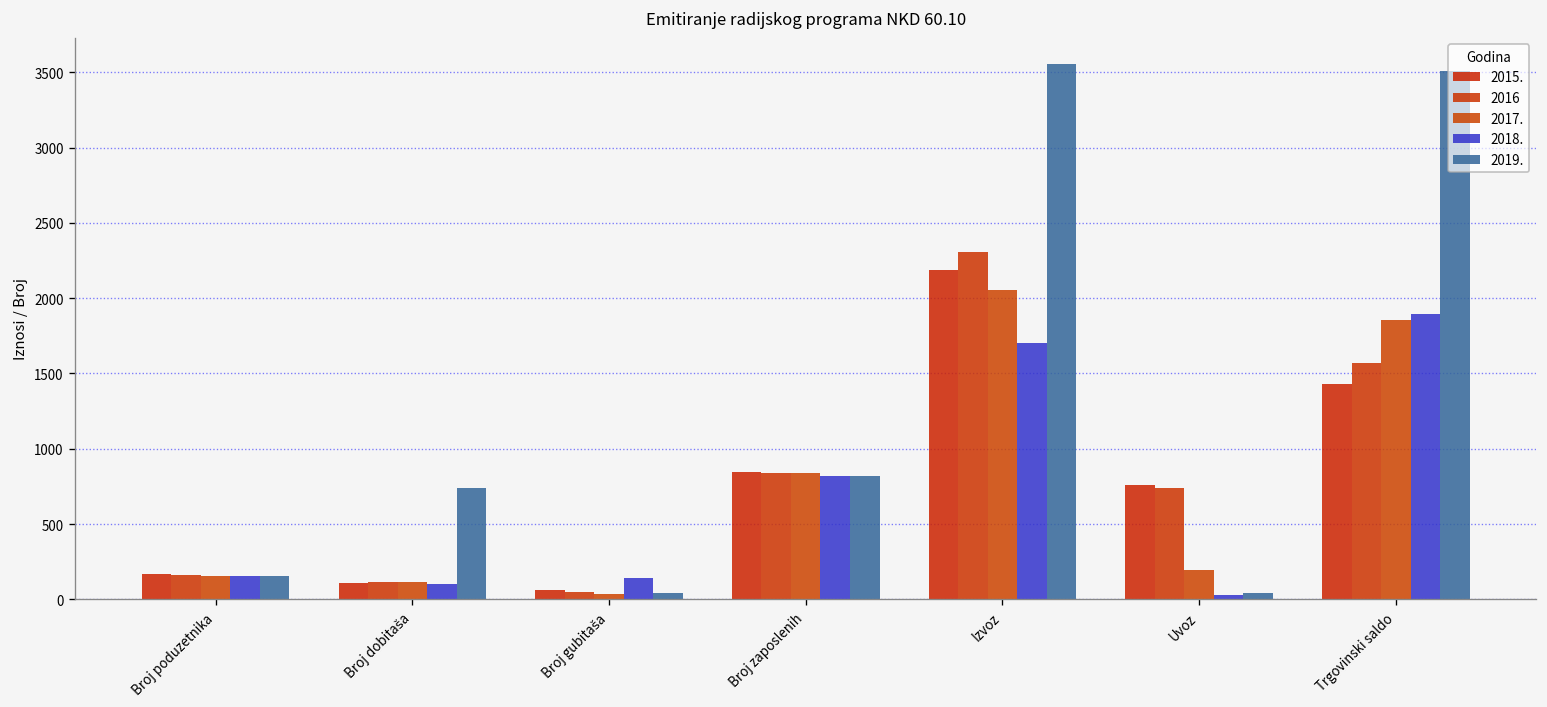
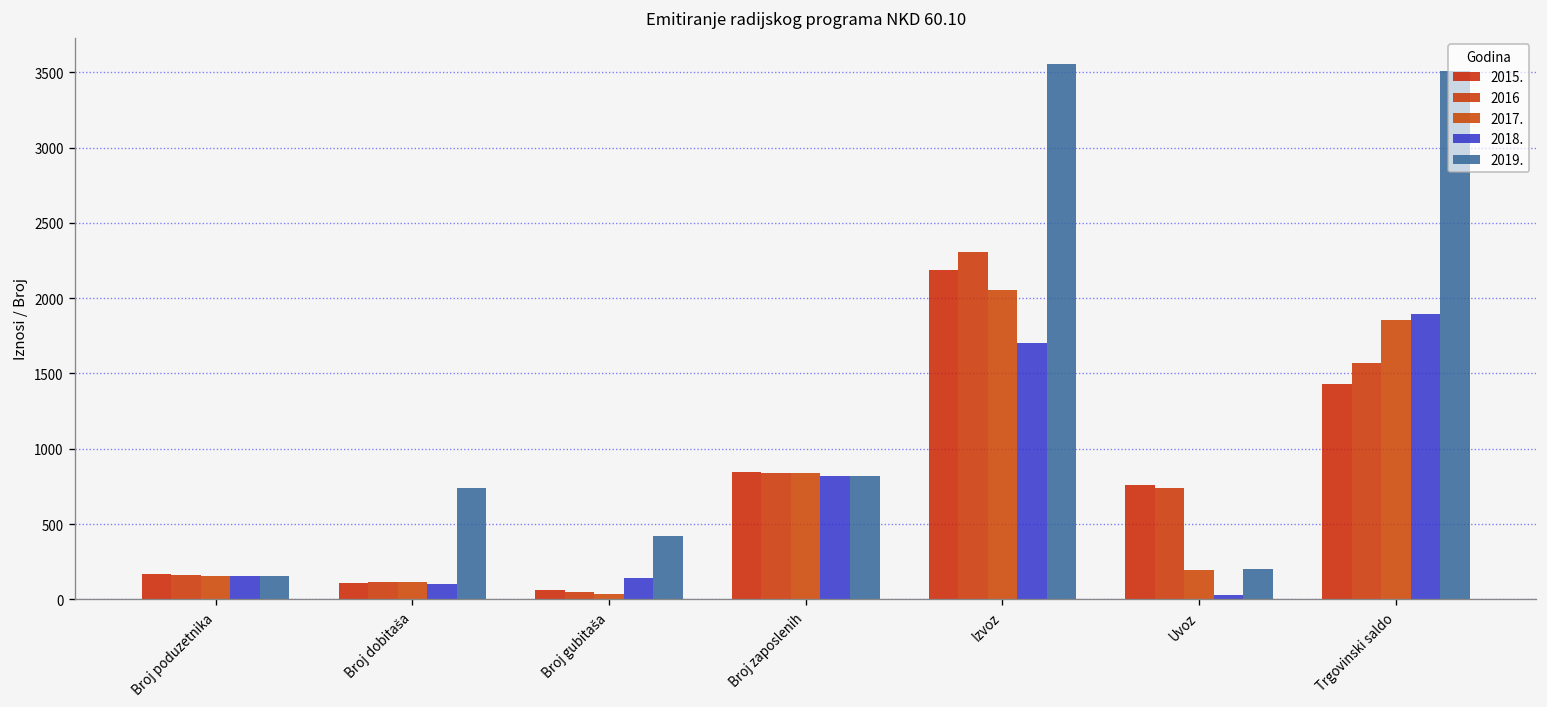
  {
    "2018.": {
      "Broj poduzetnika": 160,
      "Broj dobitaša": 110,
      "Broj gubitaša": 140,
      "Broj zaposlenih": 820,
      "Izvoz": 1700,
      "Uvoz": 30,
      "Trgovinski saldo": 1900
    },
    "2019.": {
      "Broj poduzetnika": 160,
      "Broj dobitaša": 740,
-     "Broj gubitaša": 40,
+     "Broj gubitaša": 420,
      "Broj zaposlenih": 820,
      "Izvoz": 3550,
-     "Uvoz": 40
+     "Uvoz": 200
    }
  }
